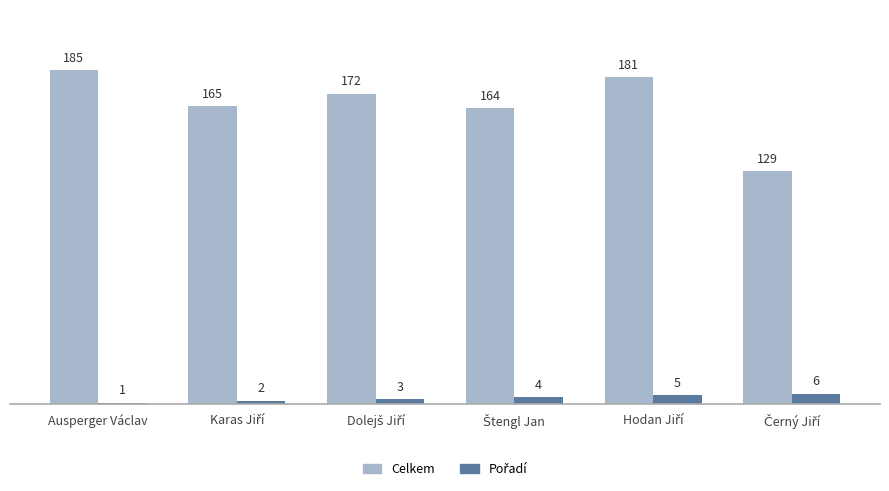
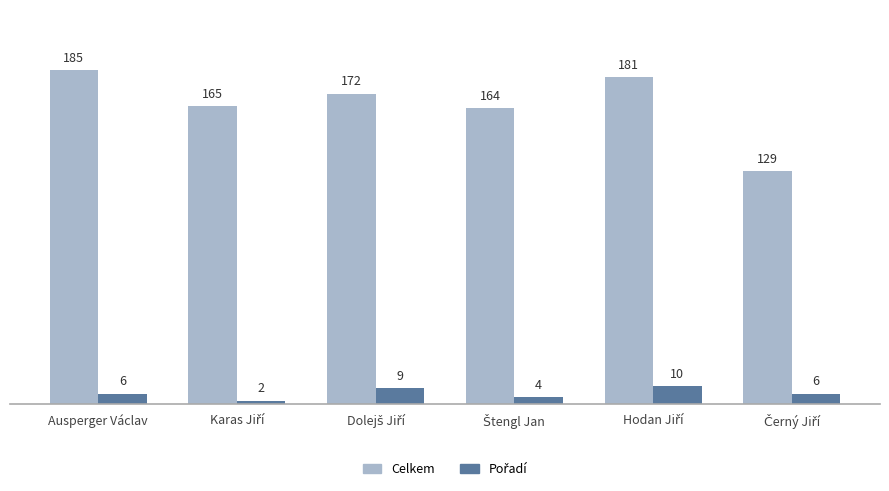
  {
    "Celkem": {
      "Ausperger Václav": 185,
      "Karas Jiří": 165,
      "Dolejš Jiří": 172,
      "Štengl Jan": 164,
      "Hodan Jiří": 181,
      "Černý Jiří": 129
    },
    "Pořadí": {
-     "Ausperger Václav": 1,
+     "Ausperger Václav": 6,
      "Karas Jiří": 2,
-     "Dolejš Jiří": 3,
+     "Dolejš Jiří": 9,
      "Štengl Jan": 4,
-     "Hodan Jiří": 5,
+     "Hodan Jiří": 10,
      "Černý Jiří": 6
    }
  }
